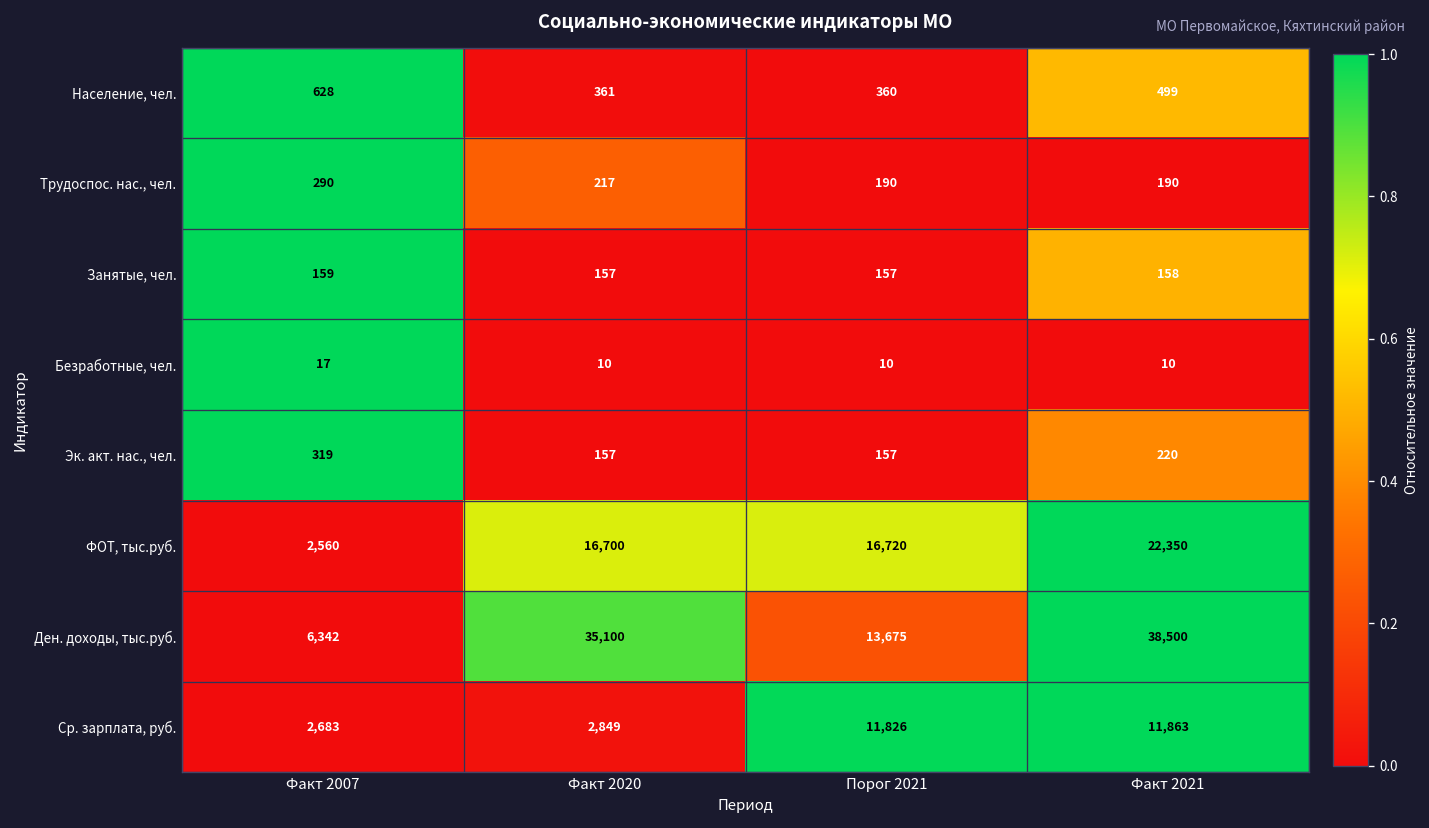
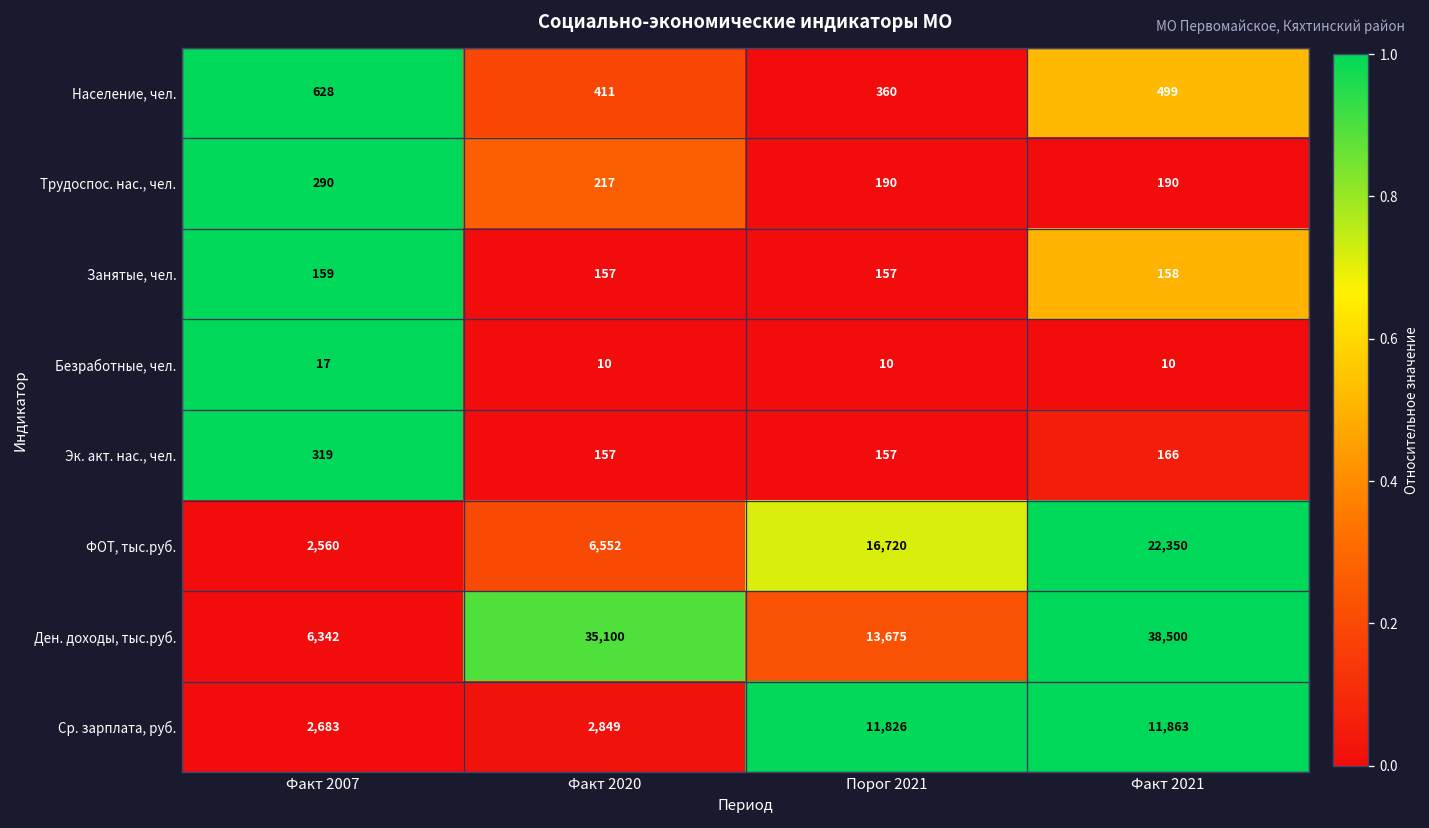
  {
    "Население, чел.": {
      "Факт 2007": "628",
-     "Факт 2020": "361",
+     "Факт 2020": "411",
      "Порог 2021": "360",
      "Факт 2021": "499"
    },
    "Трудоспос. нас., чел.": {
      "Факт 2007": "290",
      "Факт 2020": "217",
      "Порог 2021": "190",
      "Факт 2021": "190"
    },
    "Занятые, чел.": {
      "Факт 2007": "159",
      "Факт 2020": "157",
      "Порог 2021": "157",
      "Факт 2021": "158"
    },
    "Безработные, чел.": {
      "Факт 2007": "17",
      "Факт 2020": "10",
      "Порог 2021": "10",
      "Факт 2021": "10"
    },
    "Эк. акт. нас., чел.": {
      "Факт 2007": "319",
      "Факт 2020": "157",
      "Порог 2021": "157",
-     "Факт 2021": "220"
+     "Факт 2021": "166"
    },
    "ФОТ, тыс.руб.": {
      "Факт 2007": "2,560",
-     "Факт 2020": "16,700",
+     "Факт 2020": "6,552",
      "Порог 2021": "16,720",
      "Факт 2021": "22,350"
    },
    "Ден. доходы, тыс.руб.": {
      "Факт 2007": "6,342",
      "Факт 2020": "35,100",
      "Порог 2021": "13,675",
      "Факт 2021": "38,500"
    },
    "Ср. зарплата, руб.": {
      "Факт 2007": "2,683",
      "Факт 2020": "2,849",
      "Порог 2021": "11,826",
      "Факт 2021": "11,863"
    }
  }
